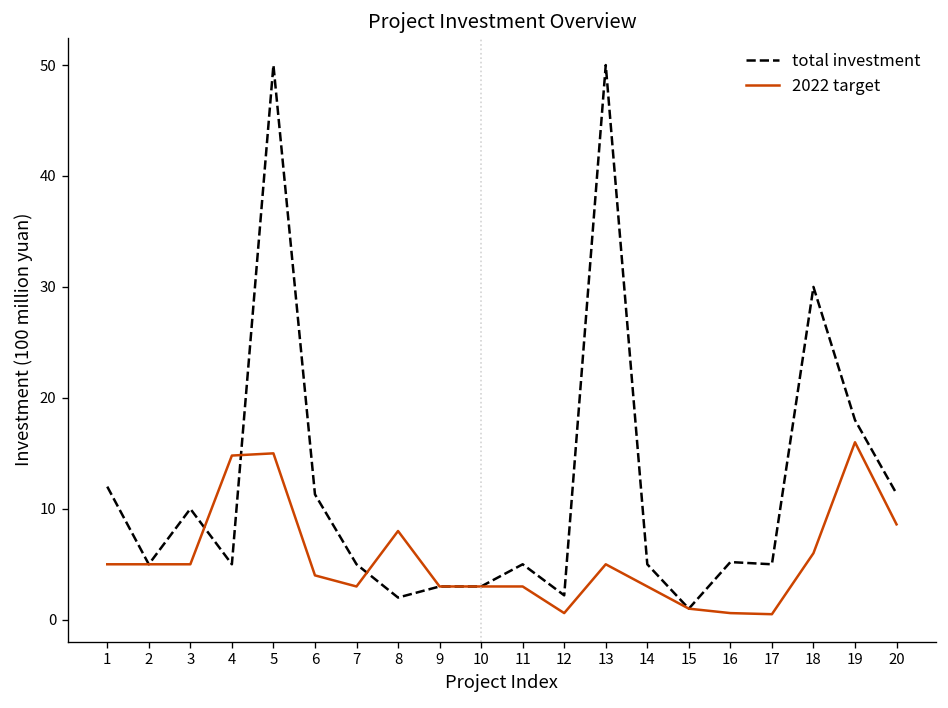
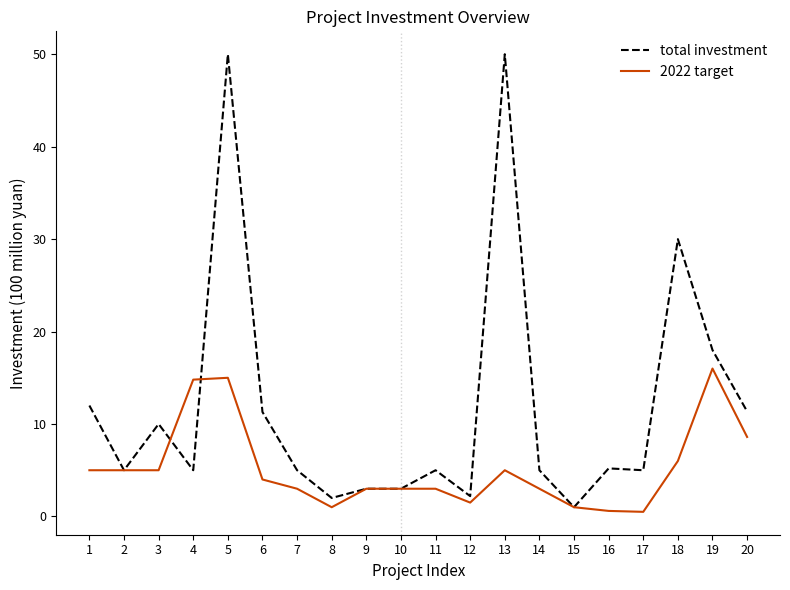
  {
    "total investment": {
      "1": 12,
      "3": 10,
      "4": 5,
      "5": 50,
      "6": 11,
      "7": 5,
      "8": 2,
      "11": 5,
      "12": 2,
      "13": 50,
      "14": 5,
      "16": 5,
      "17": 5,
      "18": 30,
      "19": 18,
      "20": 11
    },
    "2022 target": {
      "1": 5,
      "3": 5,
      "4": 15,
      "5": 15,
      "6": 4,
      "7": 3,
-     "8": 8,
+     "8": 1,
      "11": 3,
-     "12": 1,
+     "12": 2,
      "13": 5,
      "14": 3,
      "16": 1,
      "17": 1,
      "18": 6,
      "19": 16,
      "20": 9
    }
  }
